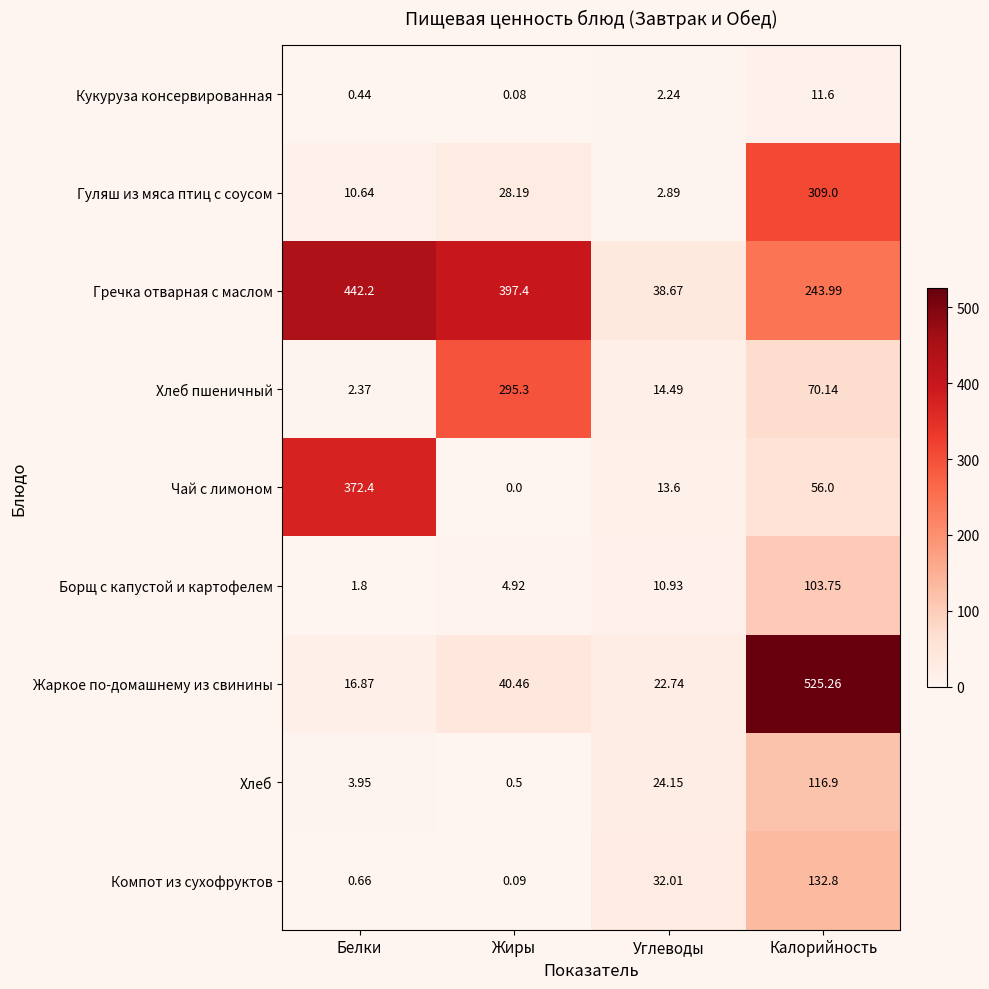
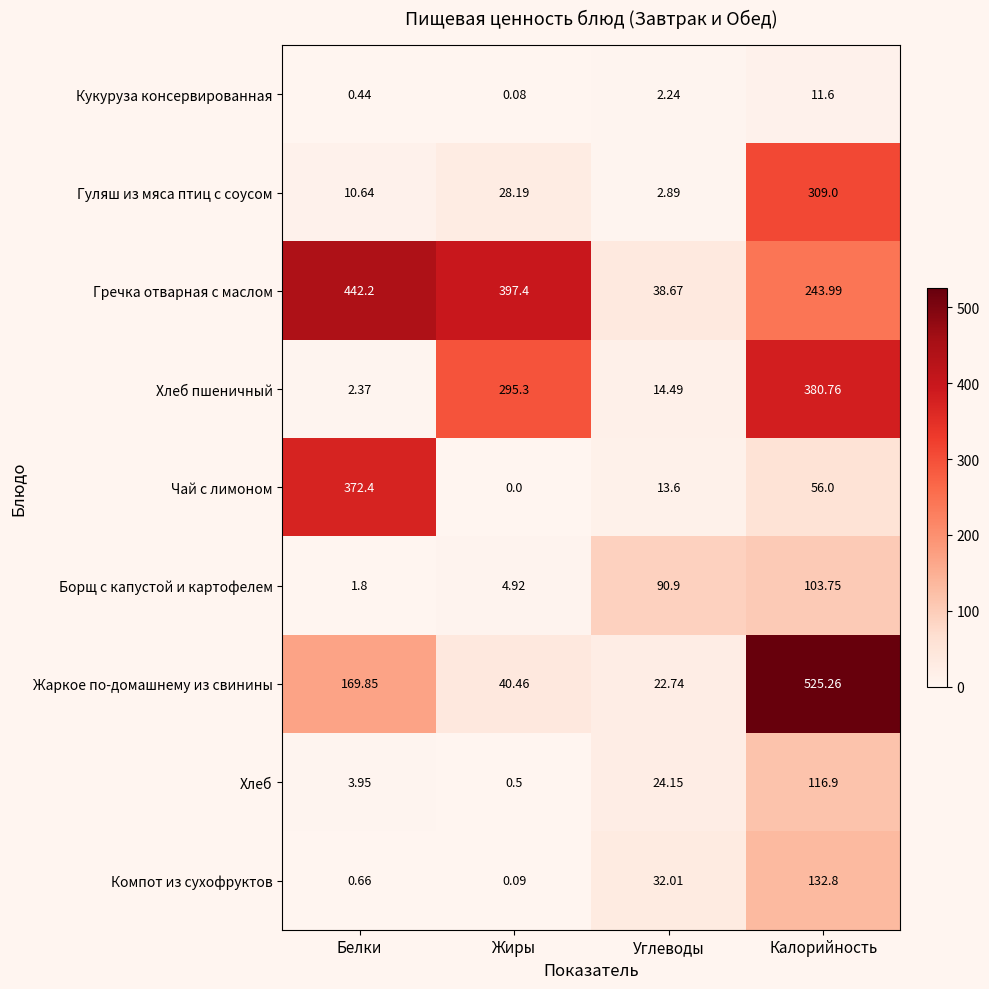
  {
    "Кукуруза консервированная": {
      "Белки": 0.44,
      "Жиры": 0.08,
      "Углеводы": 2.24,
      "Калорийность": 11.6
    },
    "Гуляш из мяса птиц с соусом": {
      "Белки": 10.64,
      "Жиры": 28.19,
      "Углеводы": 2.89,
      "Калорийность": 309.0
    },
    "Гречка отварная с маслом": {
      "Белки": 442.2,
      "Жиры": 397.4,
      "Углеводы": 38.67,
      "Калорийность": 243.99
    },
    "Хлеб пшеничный": {
      "Белки": 2.37,
      "Жиры": 295.3,
      "Углеводы": 14.49,
-     "Калорийность": 70.14
+     "Калорийность": 380.76
    },
    "Чай с лимоном": {
      "Белки": 372.4,
      "Жиры": 0.0,
      "Углеводы": 13.6,
      "Калорийность": 56.0
    },
    "Борщ с капустой и картофелем": {
      "Белки": 1.8,
      "Жиры": 4.92,
-     "Углеводы": 10.93,
+     "Углеводы": 90.9,
      "Калорийность": 103.75
    },
    "Жаркое по-домашнему из свинины": {
-     "Белки": 16.87,
+     "Белки": 169.85,
      "Жиры": 40.46,
      "Углеводы": 22.74,
      "Калорийность": 525.26
    },
    "Хлеб": {
      "Белки": 3.95,
      "Жиры": 0.5,
      "Углеводы": 24.15,
      "Калорийность": 116.9
    },
    "Компот из сухофруктов": {
      "Белки": 0.66,
      "Жиры": 0.09,
      "Углеводы": 32.01,
      "Калорийность": 132.8
    }
  }
